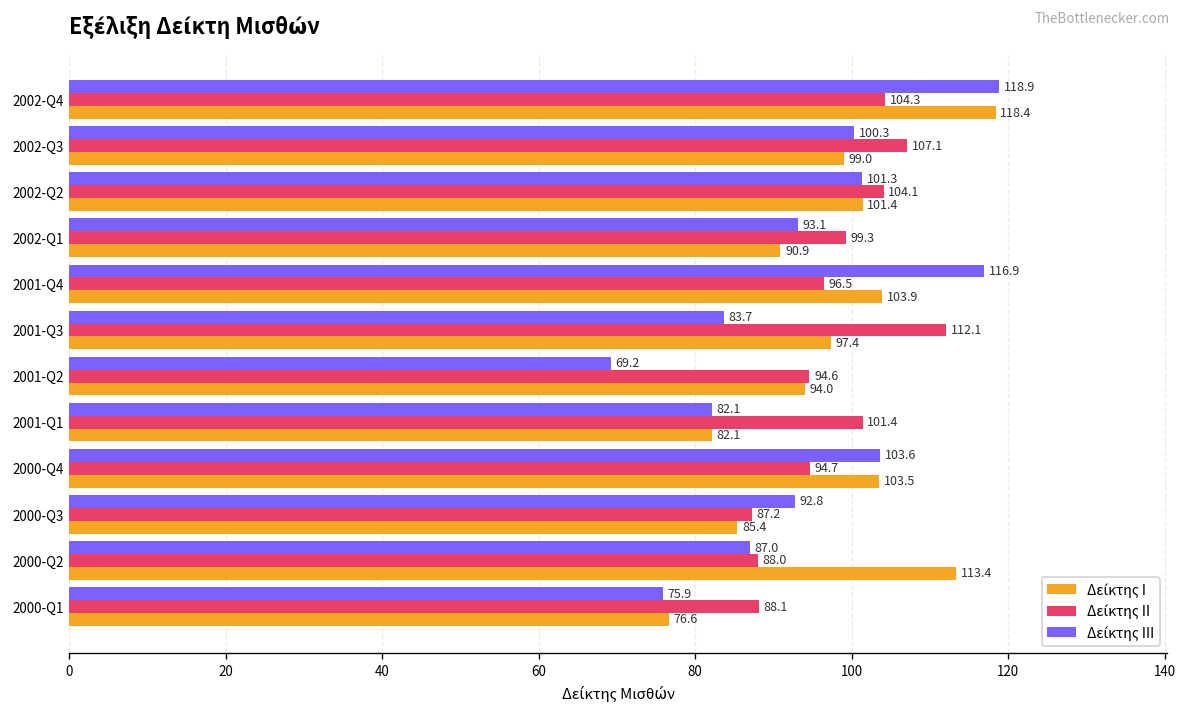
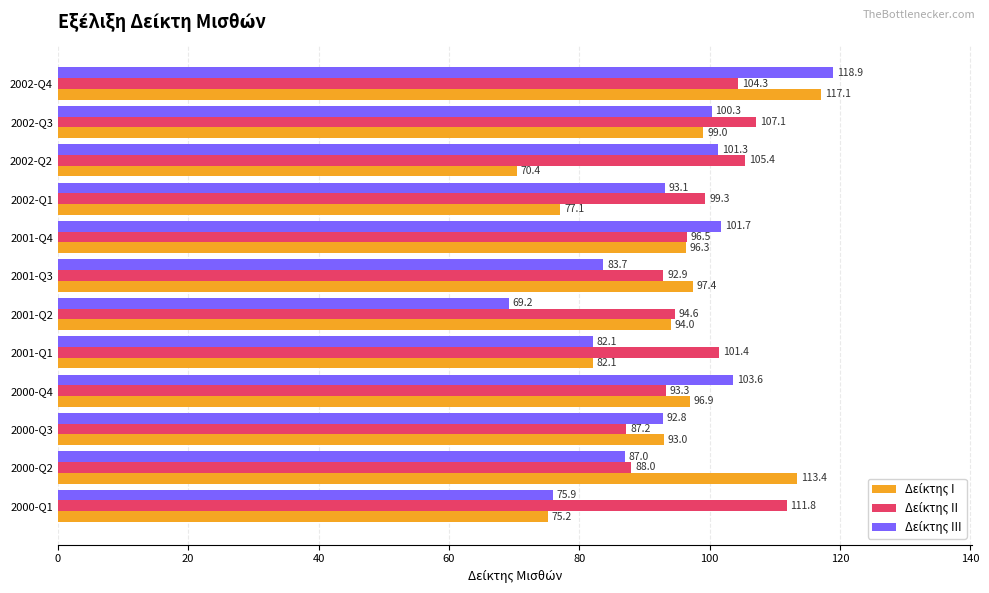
  {
    "Δείκτης Ι": {
-     "2002-Q4": 118.4,
+     "2002-Q4": 117.1,
      "2002-Q3": 99.0,
-     "2002-Q2": 101.4,
-     "2002-Q1": 90.9,
-     "2001-Q4": 103.9,
+     "2002-Q2": 70.4,
+     "2002-Q1": 77.1,
+     "2001-Q4": 96.3,
      "2001-Q3": 97.4,
      "2001-Q2": 94.0,
      "2001-Q1": 82.1,
-     "2000-Q4": 103.5,
-     "2000-Q3": 85.4,
+     "2000-Q4": 96.9,
+     "2000-Q3": 93.0,
      "2000-Q2": 113.4,
-     "2000-Q1": 76.6
+     "2000-Q1": 75.2
    },
    "Δείκτης ΙΙ": {
      "2002-Q4": 104.3,
      "2002-Q3": 107.1,
-     "2002-Q2": 104.1,
+     "2002-Q2": 105.4,
      "2002-Q1": 99.3,
      "2001-Q4": 96.5,
-     "2001-Q3": 112.1,
+     "2001-Q3": 92.9,
      "2001-Q2": 94.6,
      "2001-Q1": 101.4,
-     "2000-Q4": 94.7,
+     "2000-Q4": 93.3,
      "2000-Q3": 87.2,
      "2000-Q2": 88.0,
-     "2000-Q1": 88.1
+     "2000-Q1": 111.8
    },
    "Δείκτης ΙΙΙ": {
      "2002-Q4": 118.9,
      "2002-Q3": 100.3,
      "2002-Q2": 101.3,
      "2002-Q1": 93.1,
-     "2001-Q4": 116.9,
+     "2001-Q4": 101.7,
      "2001-Q3": 83.7,
      "2001-Q2": 69.2,
      "2001-Q1": 82.1,
      "2000-Q4": 103.6,
      "2000-Q3": 92.8,
      "2000-Q2": 87.0,
      "2000-Q1": 75.9
    }
  }
